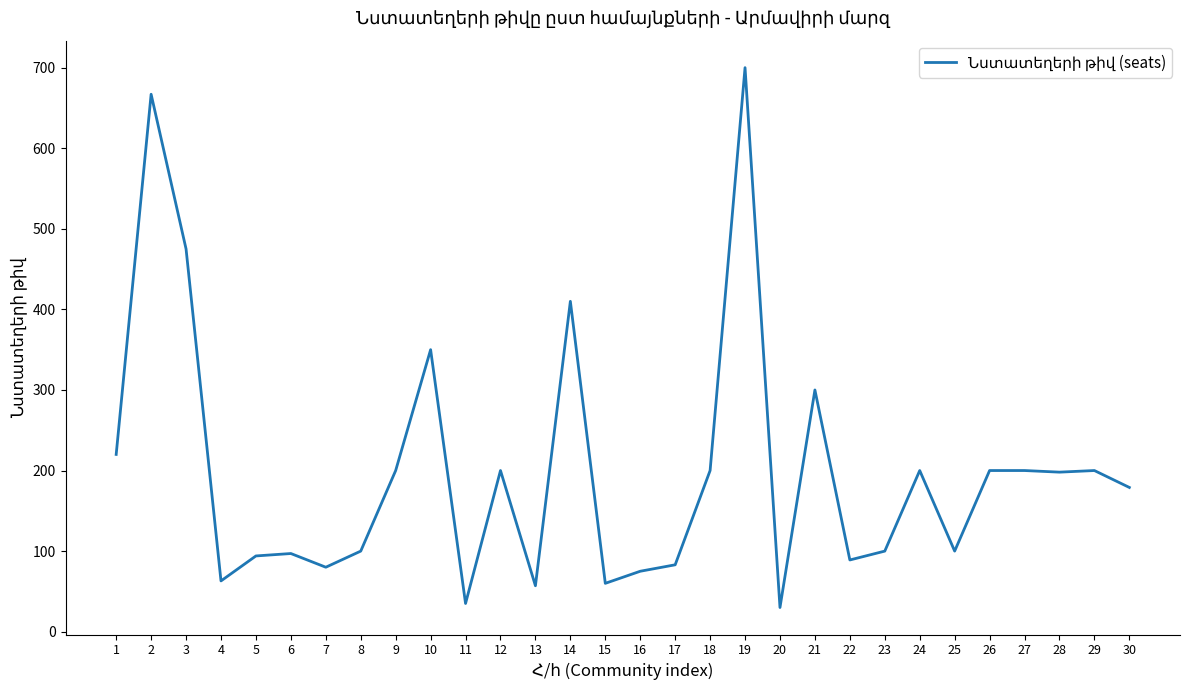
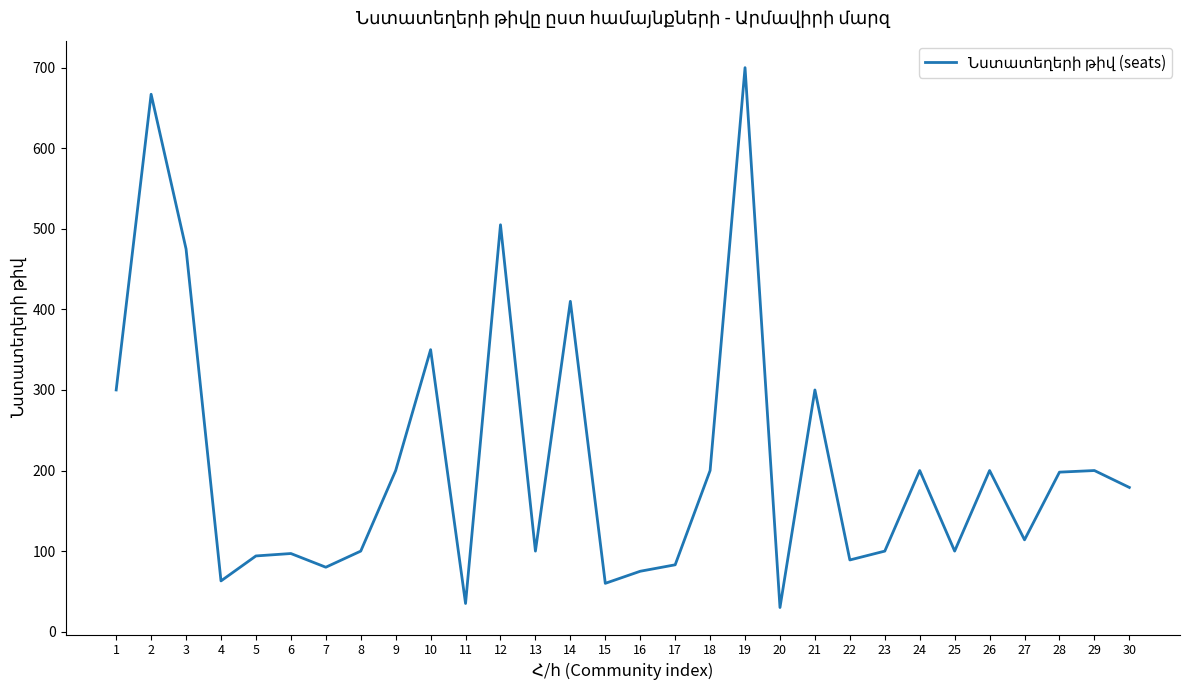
  {
-   "1": 220,
+   "1": 300,
    "2": 670,
    "3": 480,
    "4": 60,
    "5": 90,
    "6": 100,
    "7": 80,
    "8": 100,
    "9": 200,
    "10": 350,
    "11": 40,
-   "12": 200,
-   "13": 60,
+   "12": 510,
+   "13": 100,
    "14": 410,
    "15": 60,
    "16": 80,
    "17": 80,
    "18": 200,
    "19": 700,
    "20": 30,
    "21": 300,
    "22": 90,
    "23": 100,
    "24": 200,
    "25": 100,
    "26": 200,
-   "27": 200,
+   "27": 110,
    "28": 200,
    "29": 200,
    "30": 180
  }
